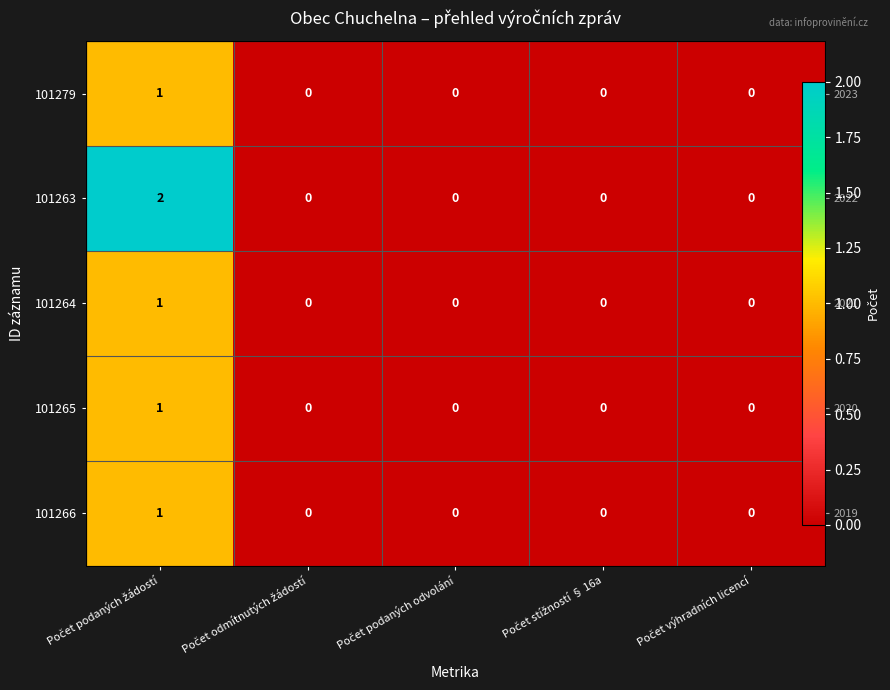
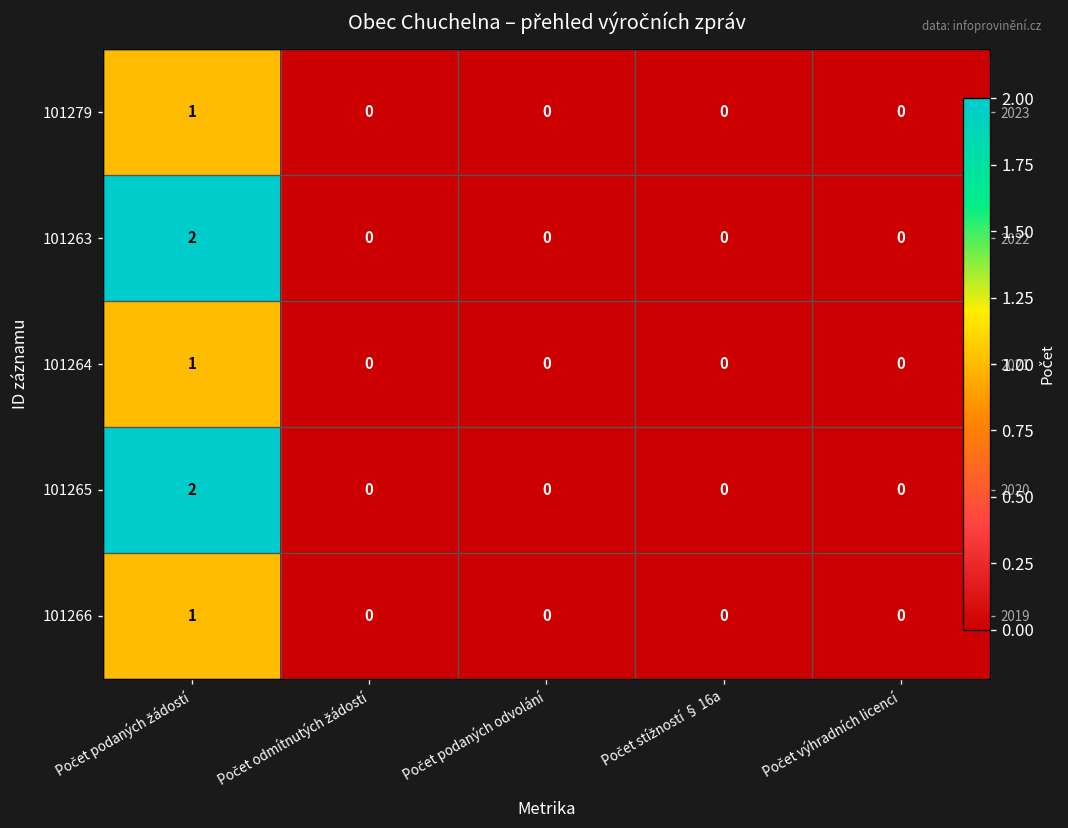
  {
    "101279": {
      "Počet podaných žádostí": 1,
      "Počet odmítnutých žádostí": 0,
      "Počet podaných odvolání": 0,
      "Počet stížností § 16a": 0,
      "Počet výhradních licencí": 0
    },
    "101263": {
      "Počet podaných žádostí": 2,
      "Počet odmítnutých žádostí": 0,
      "Počet podaných odvolání": 0,
      "Počet stížností § 16a": 0,
      "Počet výhradních licencí": 0
    },
    "101264": {
      "Počet podaných žádostí": 1,
      "Počet odmítnutých žádostí": 0,
      "Počet podaných odvolání": 0,
      "Počet stížností § 16a": 0,
      "Počet výhradních licencí": 0
    },
    "101265": {
-     "Počet podaných žádostí": 1,
+     "Počet podaných žádostí": 2,
      "Počet odmítnutých žádostí": 0,
      "Počet podaných odvolání": 0,
      "Počet stížností § 16a": 0,
      "Počet výhradních licencí": 0
    },
    "101266": {
      "Počet podaných žádostí": 1,
      "Počet odmítnutých žádostí": 0,
      "Počet podaných odvolání": 0,
      "Počet stížností § 16a": 0,
      "Počet výhradních licencí": 0
    }
  }
